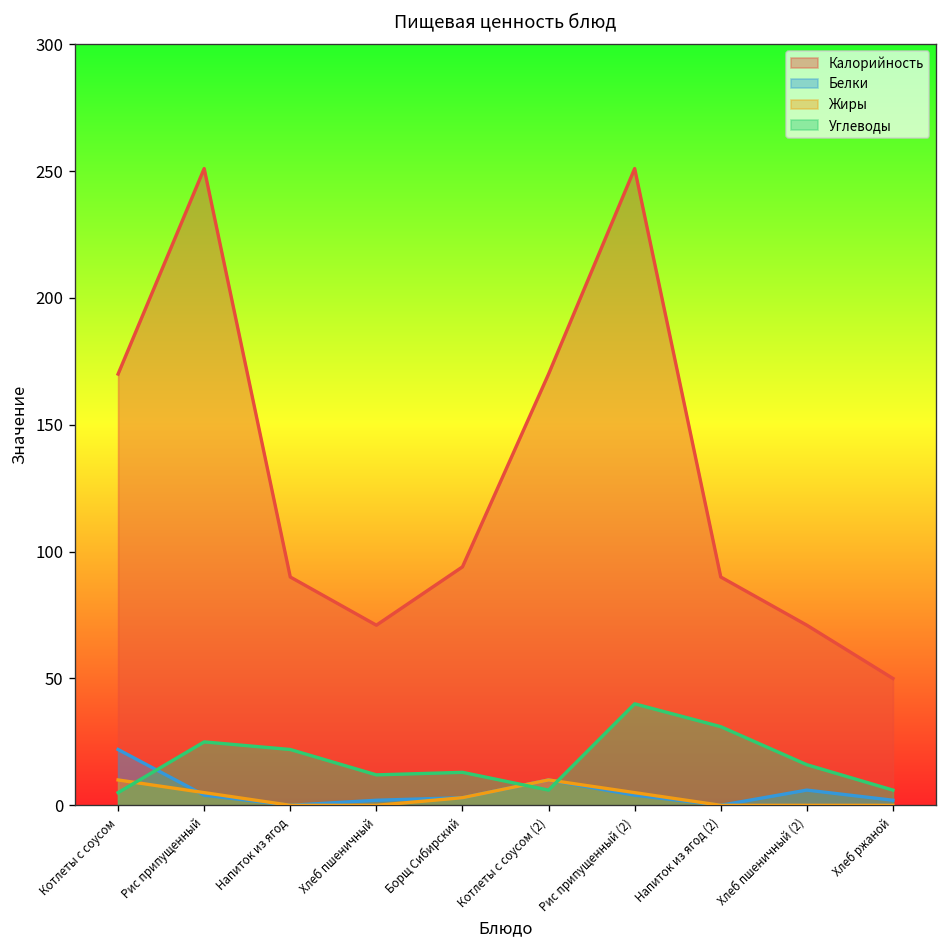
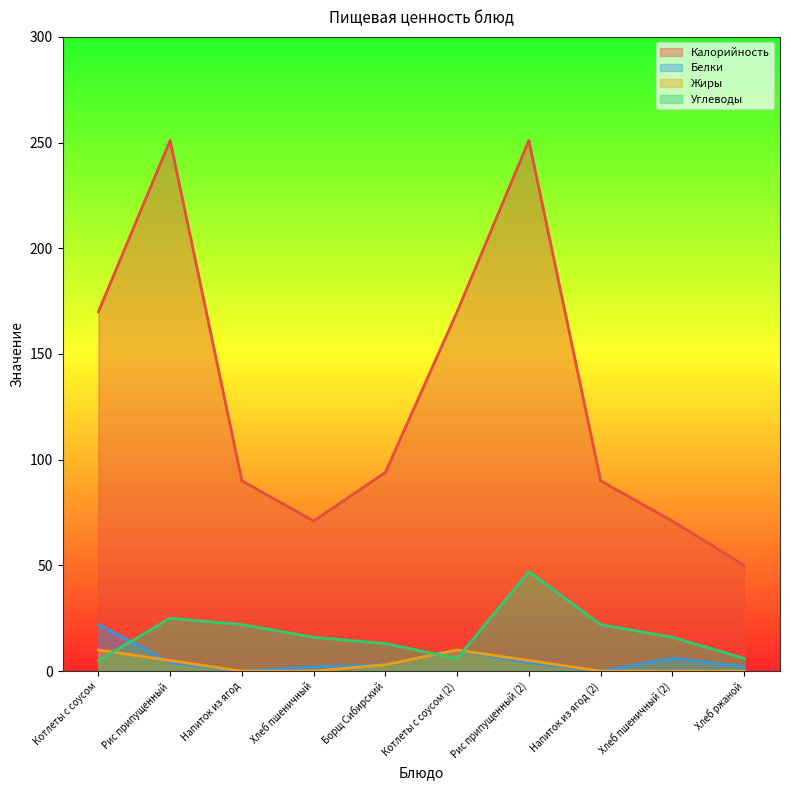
  {
    "Белки": {
      "Котлеты с соусом": 22,
      "Хлеб пшеничный": 2,
      "Хлеб пшеничный (2)": 6,
      "Хлеб ржаной": 2
    },
    "Углеводы": {
      "Котлеты с соусом": 5,
      "Рис припущенный": 25,
      "Напиток из ягод": 22,
-     "Хлеб пшеничный": 12,
+     "Хлеб пшеничный": 16,
      "Борщ Сибирский": 13,
      "Котлеты с соусом (2)": 6,
-     "Рис припущенный (2)": 40,
-     "Напиток из ягод (2)": 31,
+     "Рис припущенный (2)": 47,
+     "Напиток из ягод (2)": 22,
      "Хлеб пшеничный (2)": 16,
      "Хлеб ржаной": 6
    }
  }
